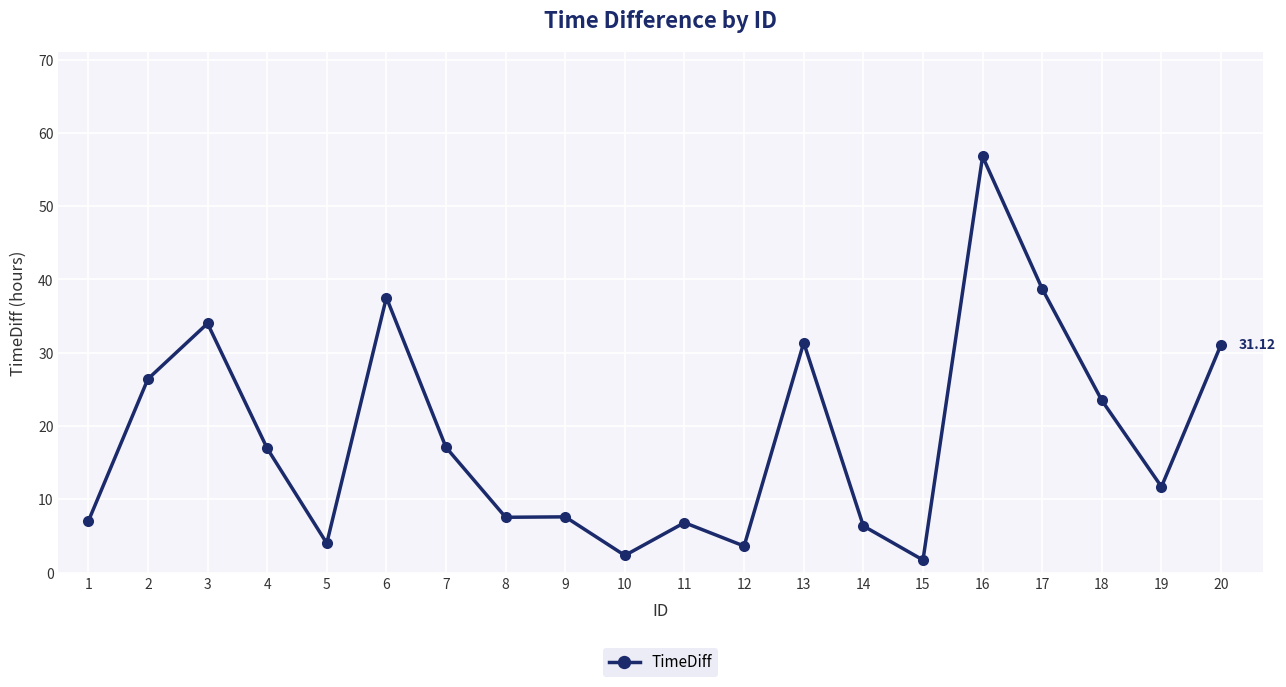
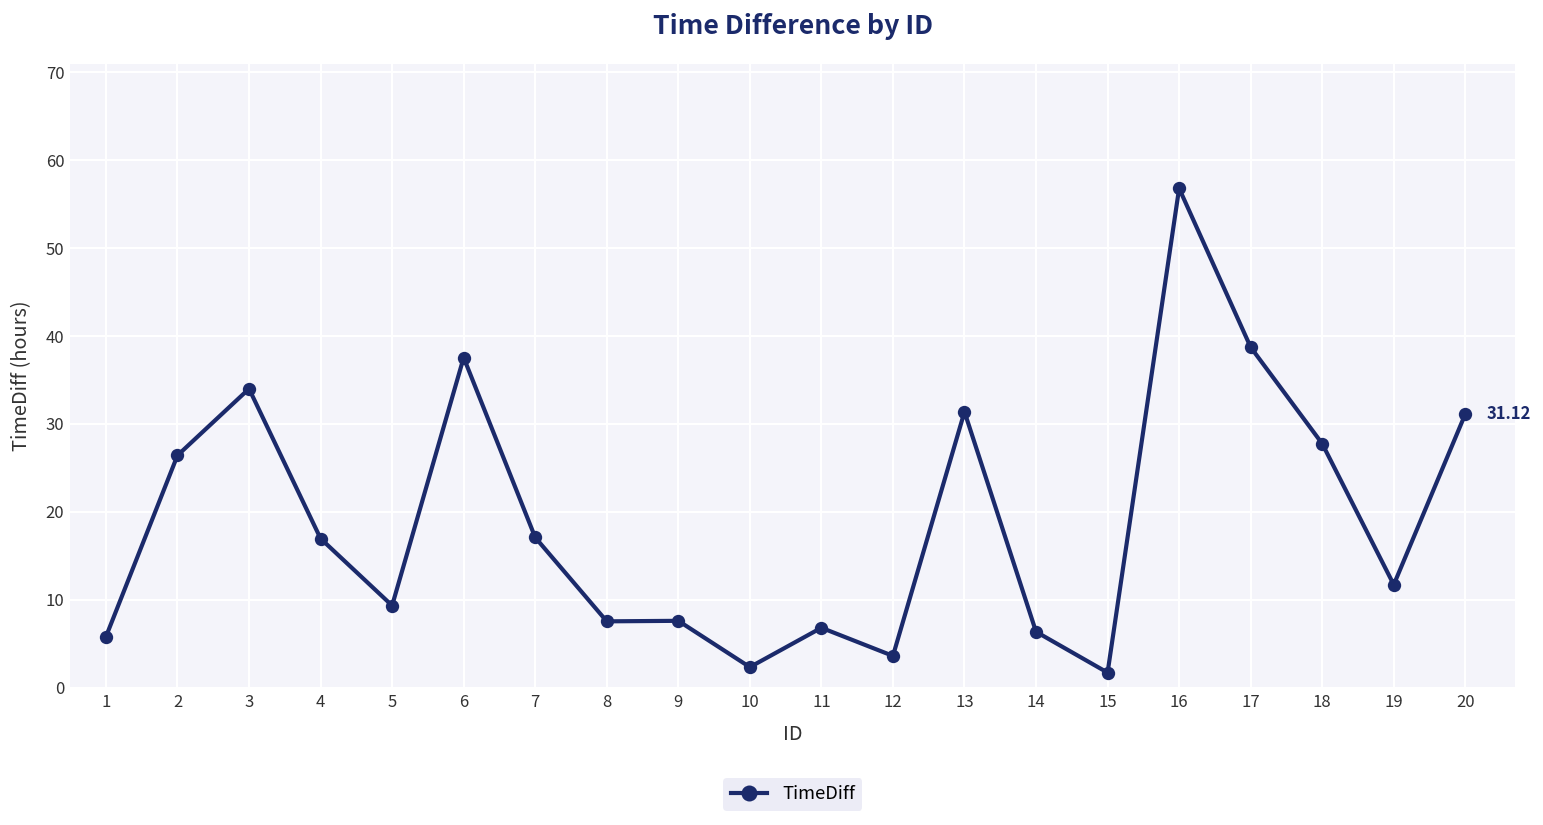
  {
-   "1": 7,
+   "1": 6,
    "2": 26,
    "3": 34,
    "4": 17,
-   "5": 4,
+   "5": 9,
    "6": 38,
    "7": 17,
    "8": 8,
    "9": 8,
    "10": 2,
    "11": 7,
    "12": 4,
    "13": 31,
    "14": 6,
    "15": 2,
    "16": 57,
    "17": 39,
-   "18": 23,
+   "18": 28,
    "19": 12
  }
